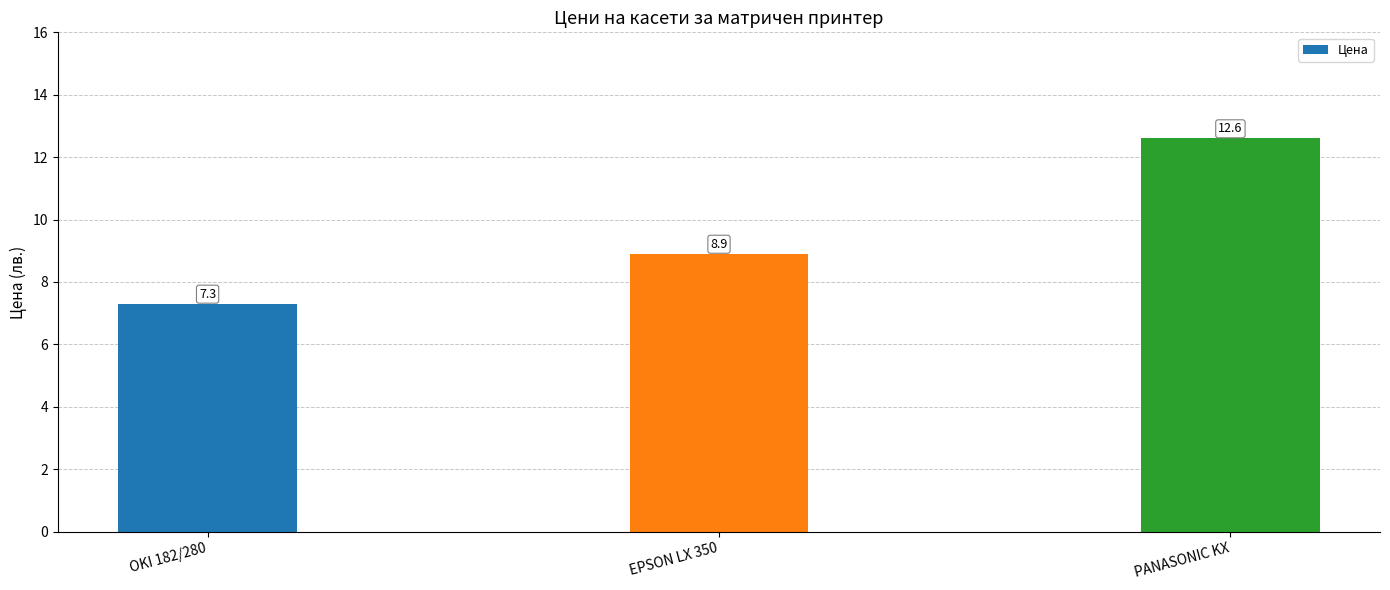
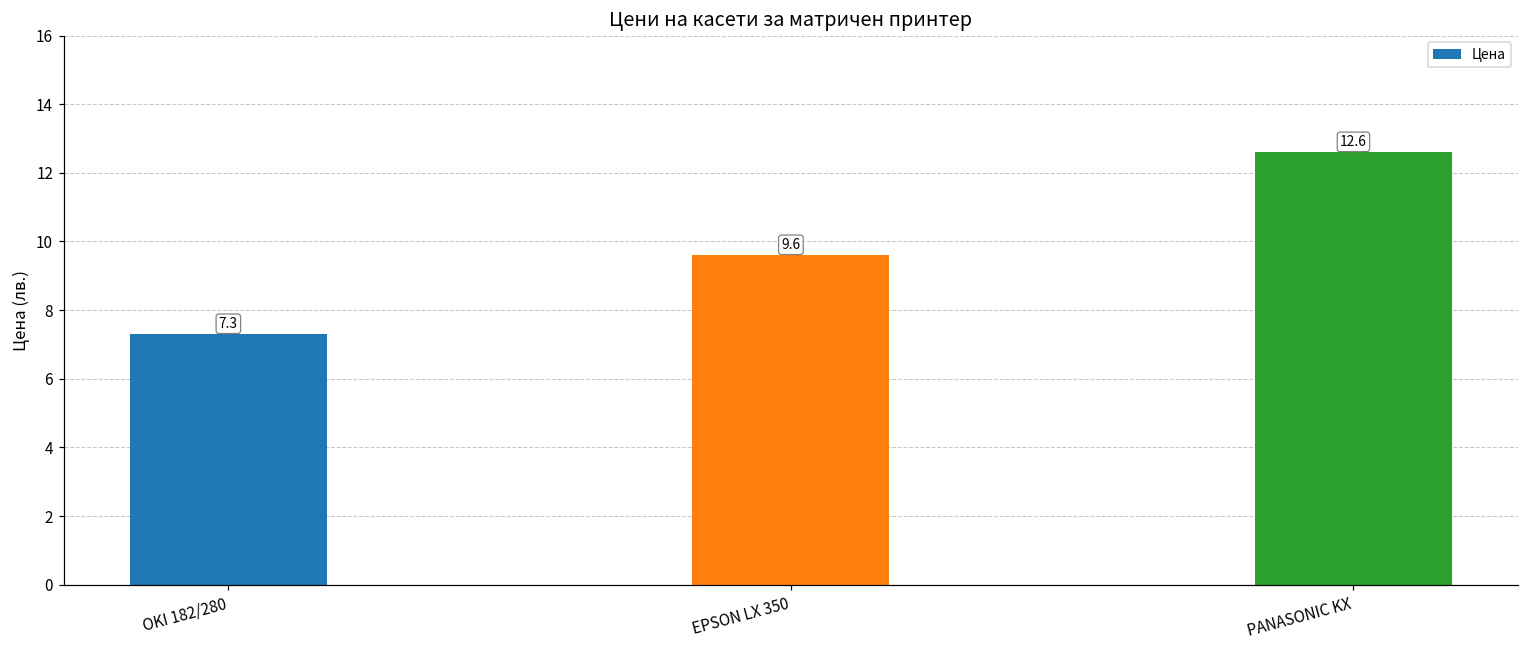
  {
-   "EPSON LX 350": 8.9
+   "EPSON LX 350": 9.6
  }
